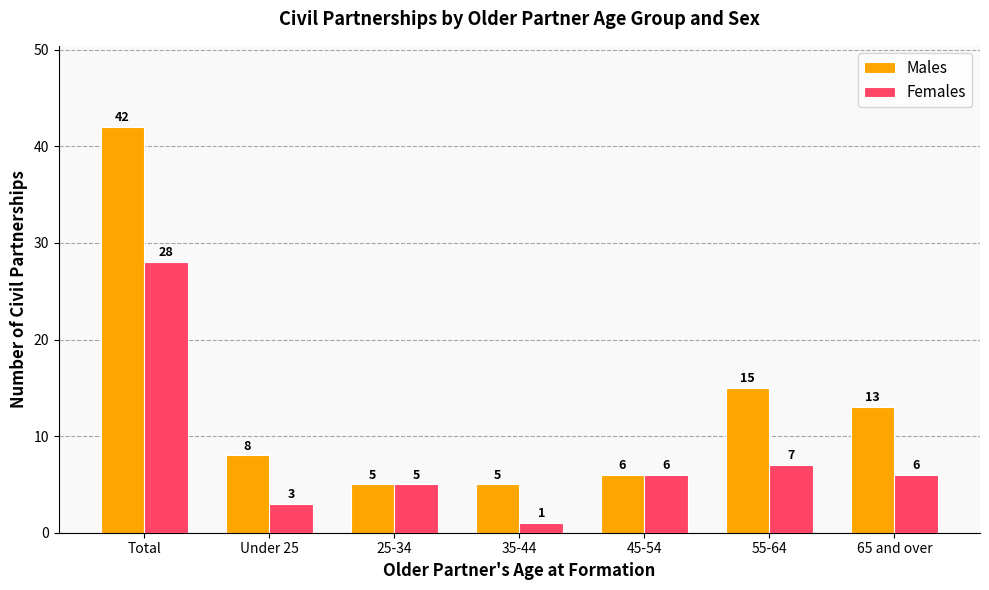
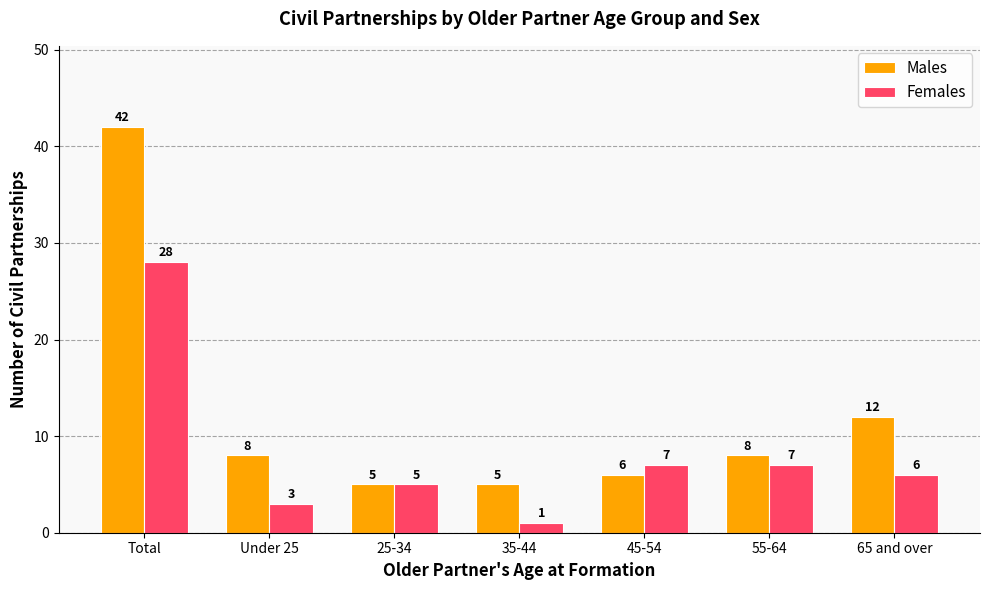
  {
    "Males": {
      "Total": 42,
      "Under 25": 8,
      "25-34": 5,
      "35-44": 5,
      "45-54": 6,
-     "55-64": 15,
-     "65 and over": 13
+     "55-64": 8,
+     "65 and over": 12
    },
    "Females": {
      "Total": 28,
      "Under 25": 3,
      "25-34": 5,
      "35-44": 1,
-     "45-54": 6,
+     "45-54": 7,
      "55-64": 7,
      "65 and over": 6
    }
  }
